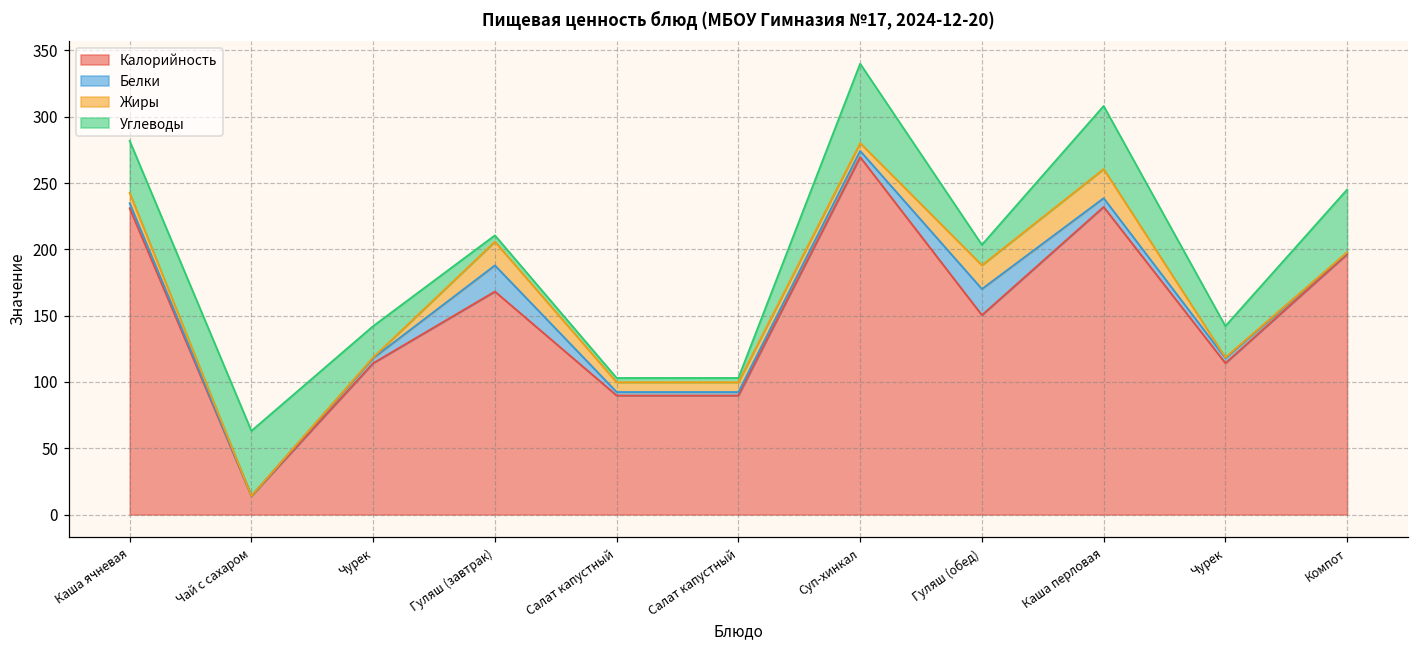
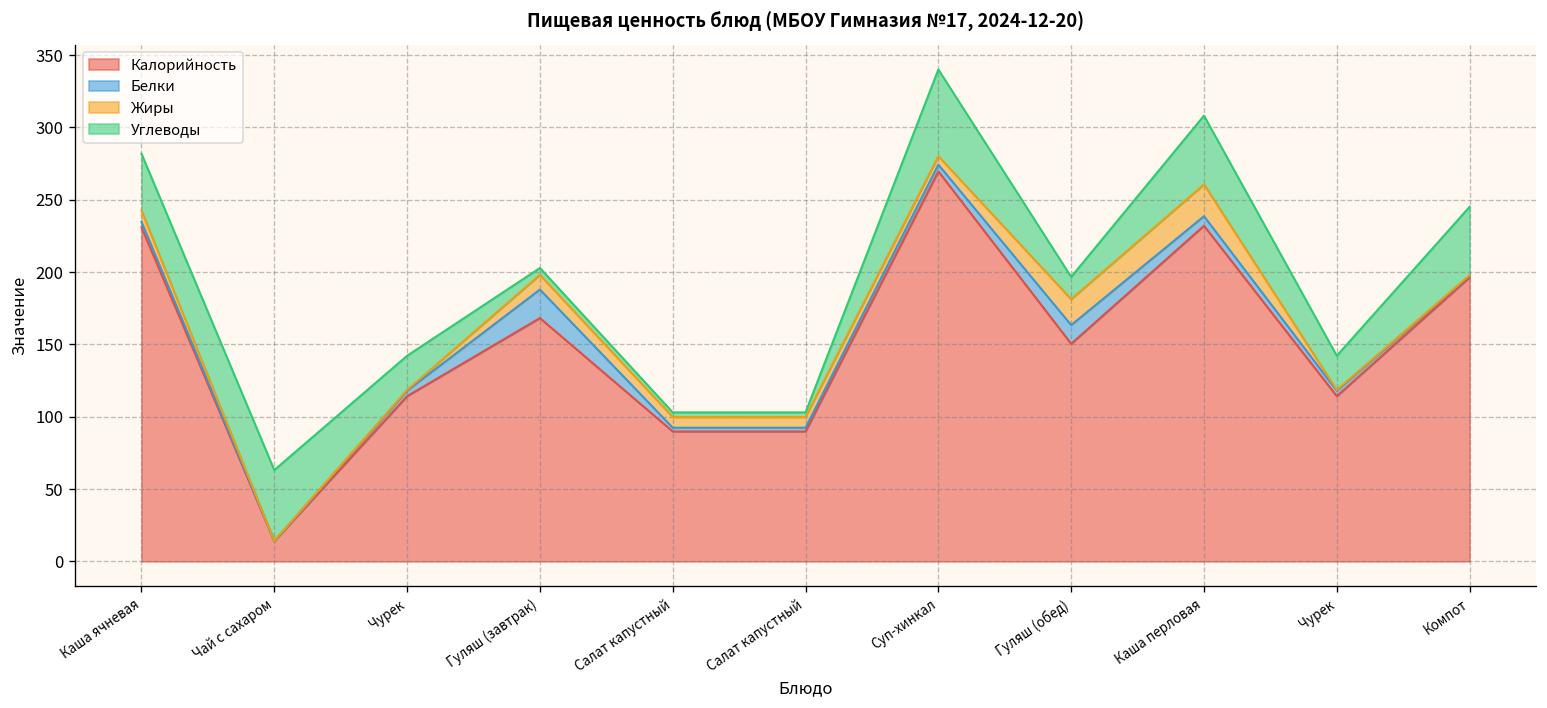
  {
    "Калорийность": {
      "Каша ячневая": 231,
      "Гуляш (завтрак)": 168,
      "Суп-хинкал": 270,
      "Гуляш (обед)": 150,
      "Каша перловая": 232
    },
    "Белки": {
      "Каша ячневая": 4,
      "Гуляш (завтрак)": 20,
      "Суп-хинкал": 5,
-     "Гуляш (обед)": 20,
+     "Гуляш (обед)": 13,
      "Каша перловая": 7
    },
    "Жиры": {
      "Каша ячневая": 8,
-     "Гуляш (завтрак)": 18,
+     "Гуляш (завтрак)": 10,
      "Суп-хинкал": 6,
      "Гуляш (обед)": 18,
      "Каша перловая": 22
    },
    "Углеводы": {
      "Каша ячневая": 39,
      "Чай с сахаром": 49,
      "Гуляш (завтрак)": 5,
      "Суп-хинкал": 60,
      "Гуляш (обед)": 15,
      "Каша перловая": 48,
      "Компот": 47
    }
  }
